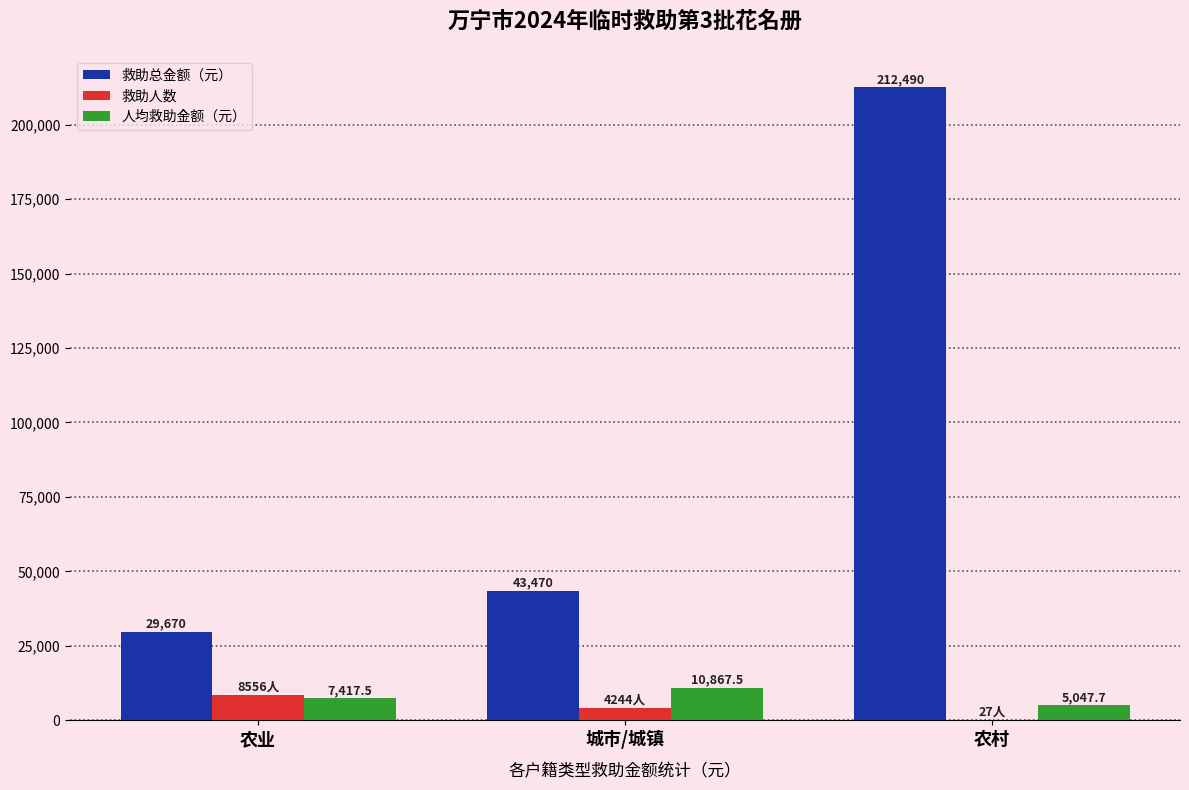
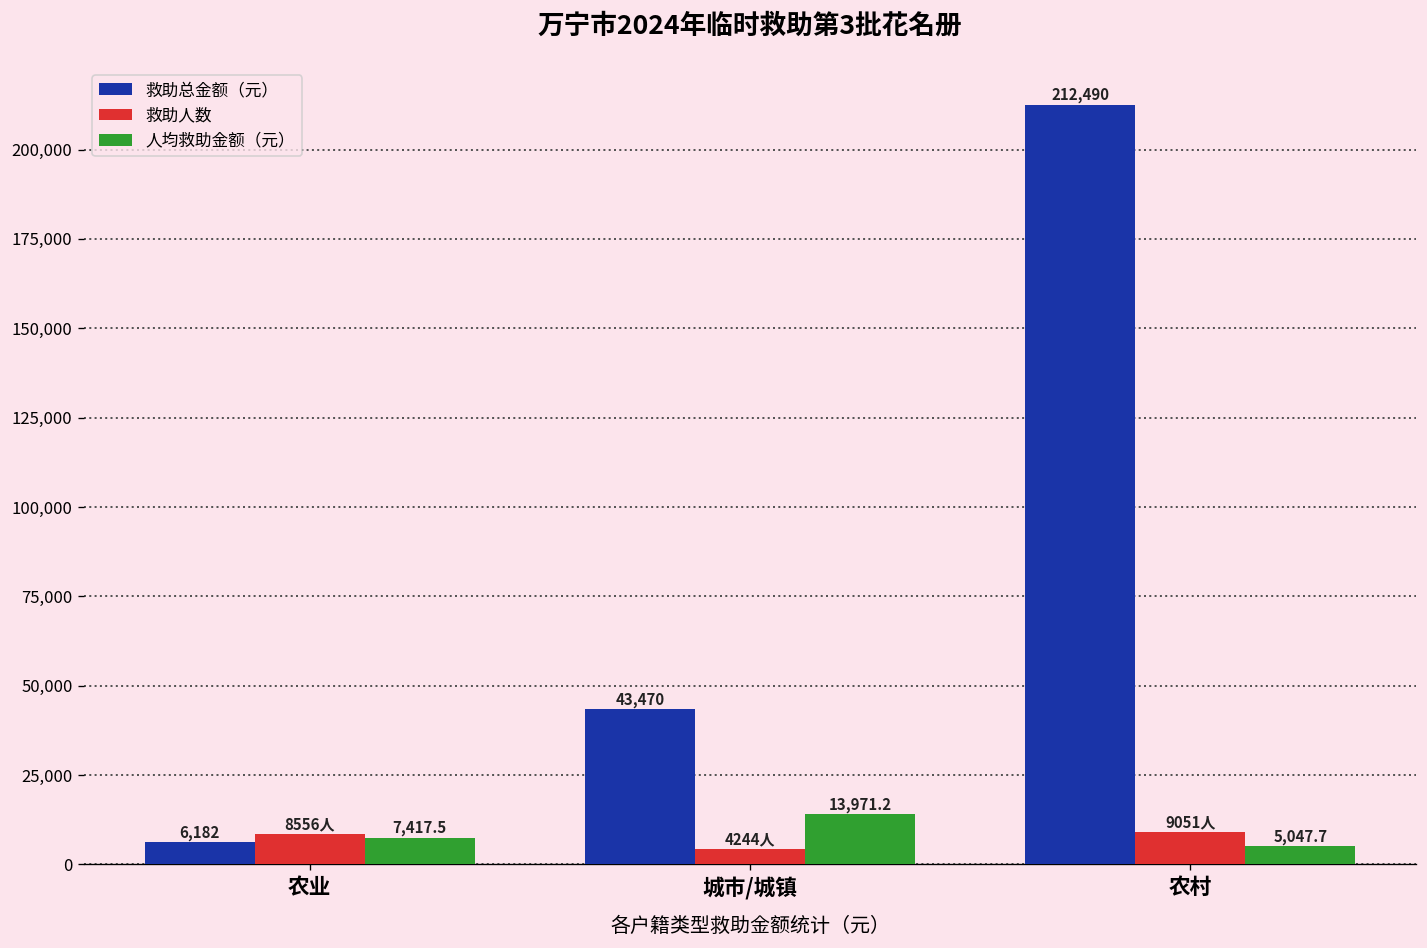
  {
    "救助总金额（元）": {
-     "农业": "29,670",
+     "农业": "6,182",
      "城市/城镇": "43,470",
      "农村": "212,490"
    },
    "救助人数": {
      "农业": "8556人",
      "城市/城镇": "4244人",
-     "农村": "27人"
+     "农村": "9051人"
    },
    "人均救助金额（元）": {
      "农业": "7,417.5",
-     "城市/城镇": "10,867.5",
+     "城市/城镇": "13,971.2",
      "农村": "5,047.7"
    }
  }
